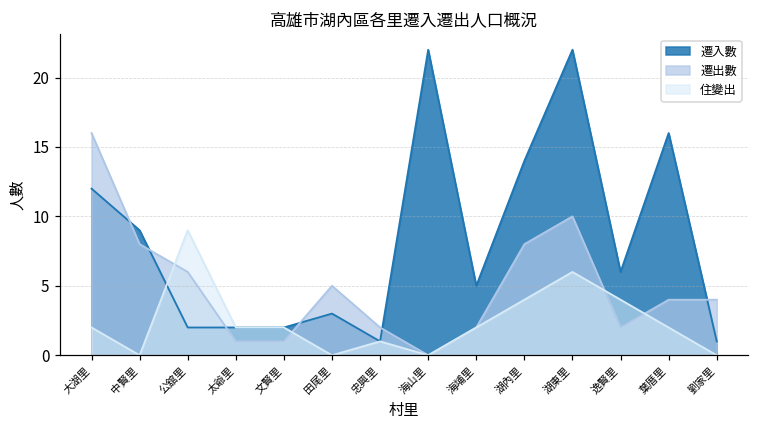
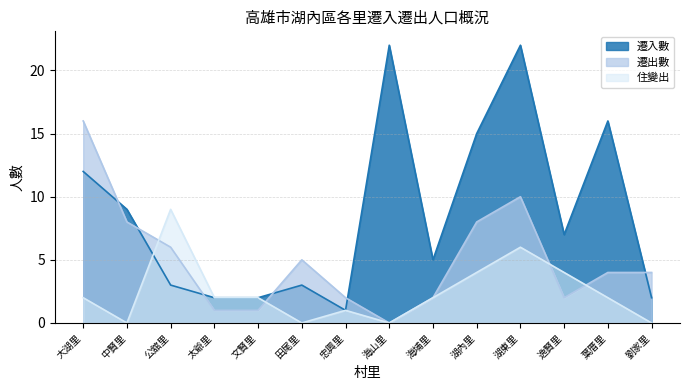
  {
    "遷入數": {
      "大湖里": 12,
      "中賢里": 9,
-     "公舘里": 2,
+     "公舘里": 3,
      "田尾里": 3,
      "海山里": 22,
      "海埔里": 5,
-     "湖內里": 14,
+     "湖內里": 15,
      "湖東里": 22,
-     "逸賢里": 6,
+     "逸賢里": 7,
      "葉厝里": 16,
-     "劉家里": 1
+     "劉家里": 2
    }
  }
